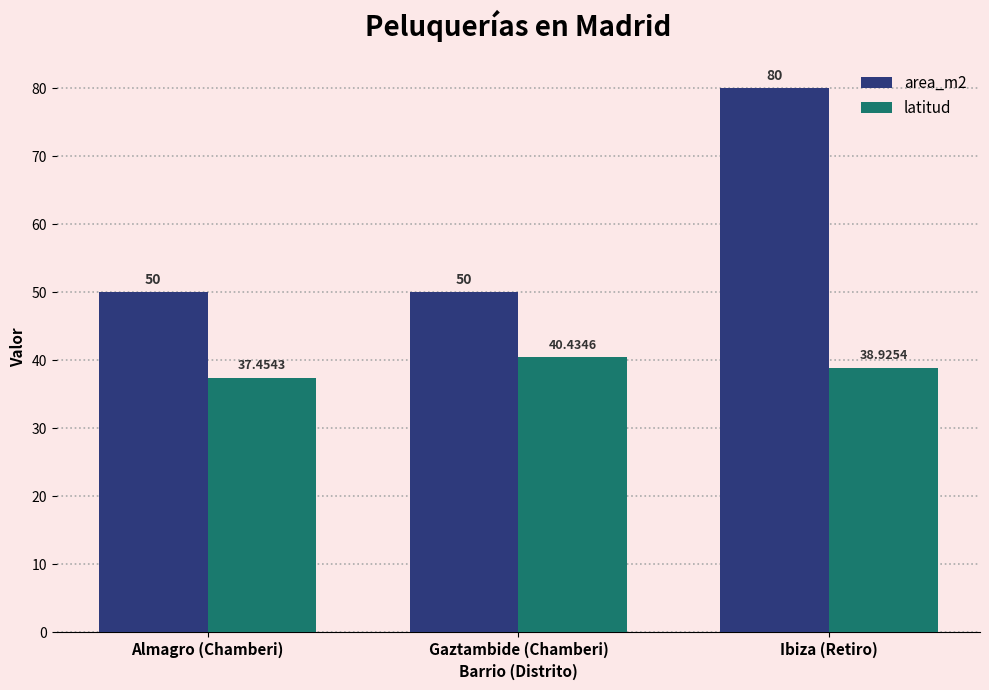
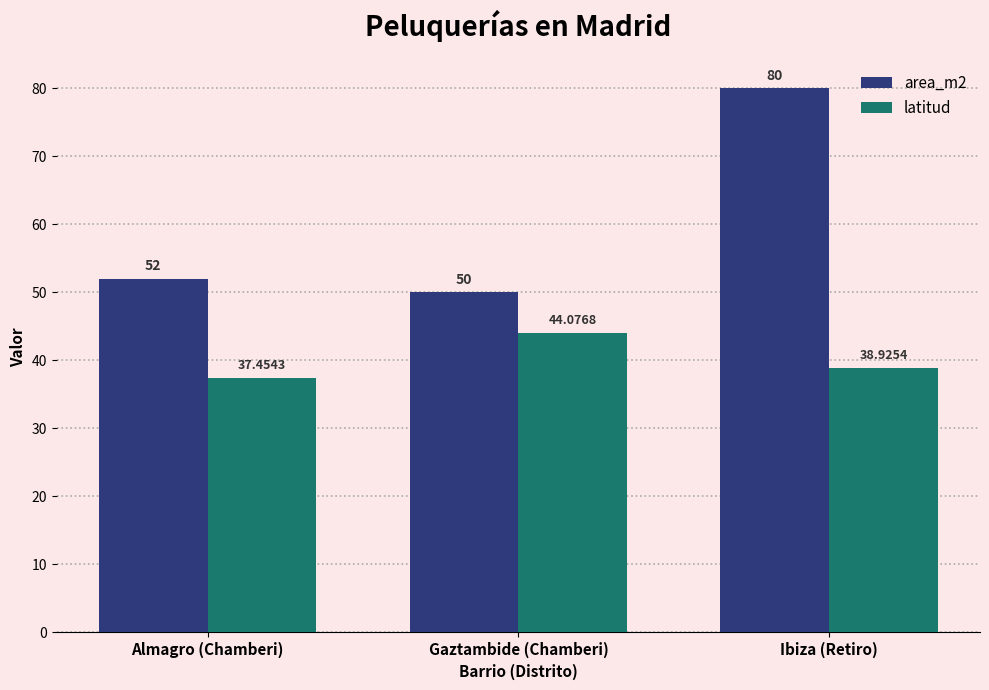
  {
    "area_m2": {
-     "Almagro (Chamberi)": 50,
+     "Almagro (Chamberi)": 52,
      "Gaztambide (Chamberi)": 50,
      "Ibiza (Retiro)": 80
    },
    "latitud": {
      "Almagro (Chamberi)": 37.4543,
-     "Gaztambide (Chamberi)": 40.4346,
+     "Gaztambide (Chamberi)": 44.0768,
      "Ibiza (Retiro)": 38.9254
    }
  }
